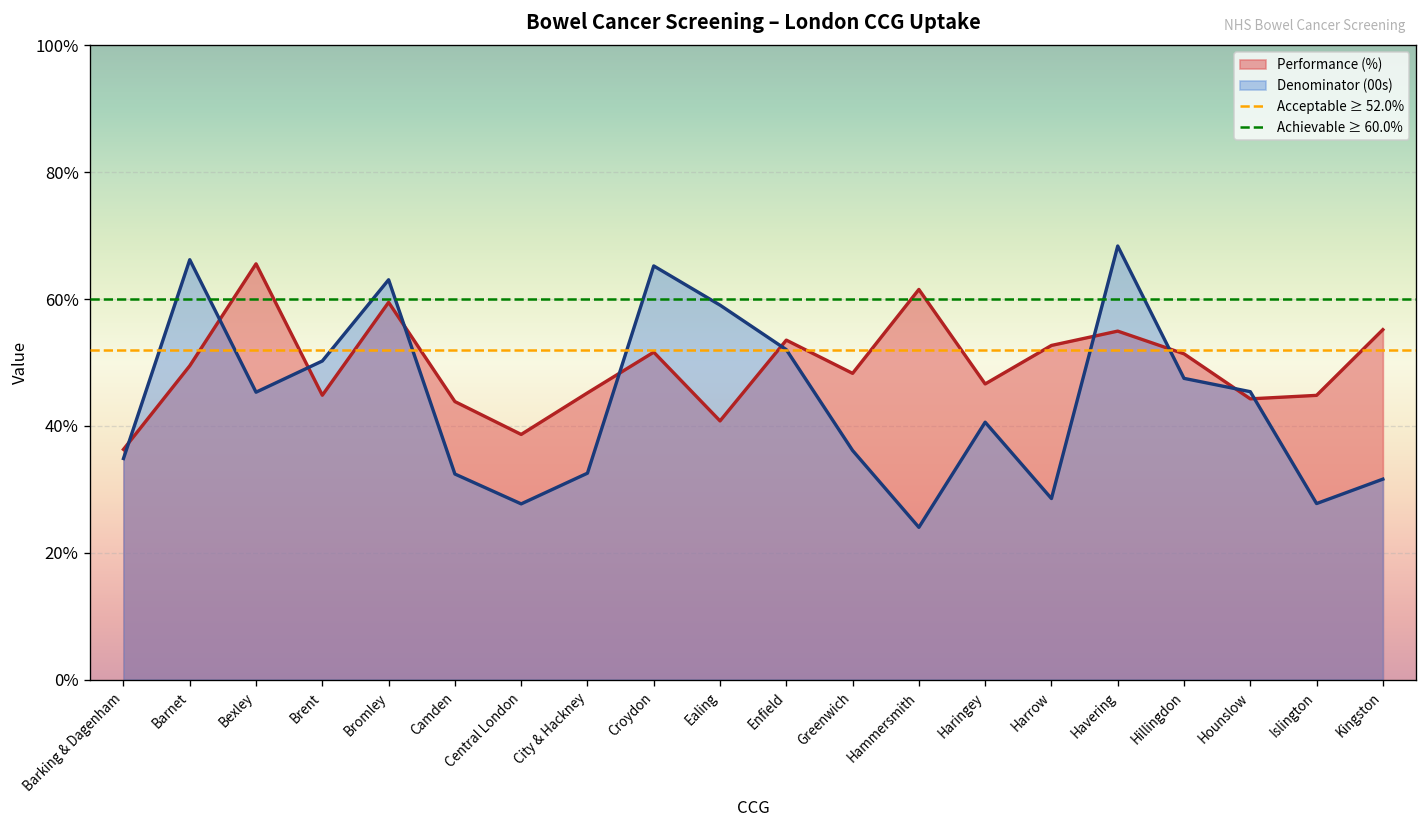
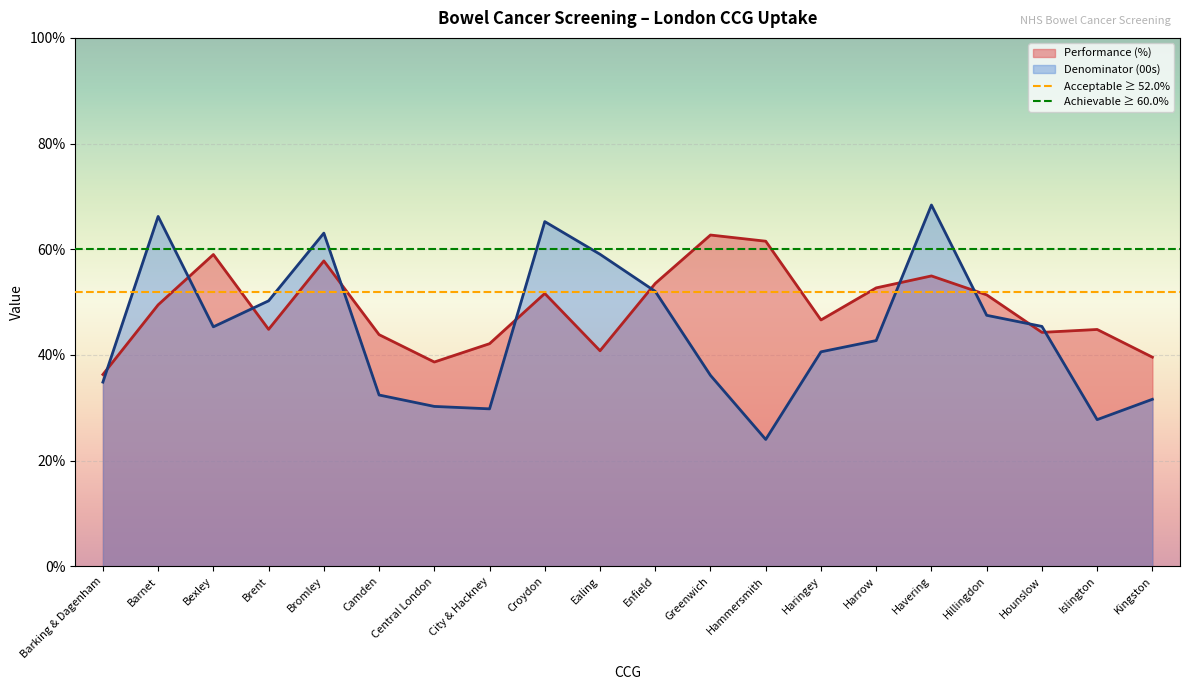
  {
    "Performance (%)": {
      "Barking & Dagenham": "36%",
      "Barnet": "49%",
-     "Bexley": "66%",
+     "Bexley": "59%",
      "Brent": "45%",
-     "Bromley": "60%",
+     "Bromley": "58%",
      "Camden": "44%",
      "Central London": "39%",
-     "City & Hackney": "45%",
+     "City & Hackney": "42%",
      "Croydon": "52%",
      "Ealing": "41%",
      "Enfield": "54%",
-     "Greenwich": "48%",
+     "Greenwich": "63%",
      "Hammersmith": "62%",
      "Haringey": "47%",
      "Harrow": "53%",
      "Havering": "55%",
      "Hillingdon": "51%",
      "Hounslow": "44%",
      "Islington": "45%",
-     "Kingston": "55%"
+     "Kingston": "40%"
    },
    "Denominator (00s)": {
      "Barking & Dagenham": "35%",
      "Barnet": "66%",
      "Bexley": "45%",
      "Brent": "50%",
      "Bromley": "63%",
      "Camden": "32%",
-     "Central London": "28%",
-     "City & Hackney": "33%",
+     "Central London": "30%",
+     "City & Hackney": "30%",
      "Croydon": "65%",
      "Ealing": "59%",
      "Enfield": "52%",
      "Greenwich": "36%",
      "Hammersmith": "24%",
      "Haringey": "41%",
-     "Harrow": "29%",
+     "Harrow": "43%",
      "Havering": "68%",
      "Hillingdon": "48%",
      "Hounslow": "45%",
      "Islington": "28%",
      "Kingston": "32%"
    }
  }
